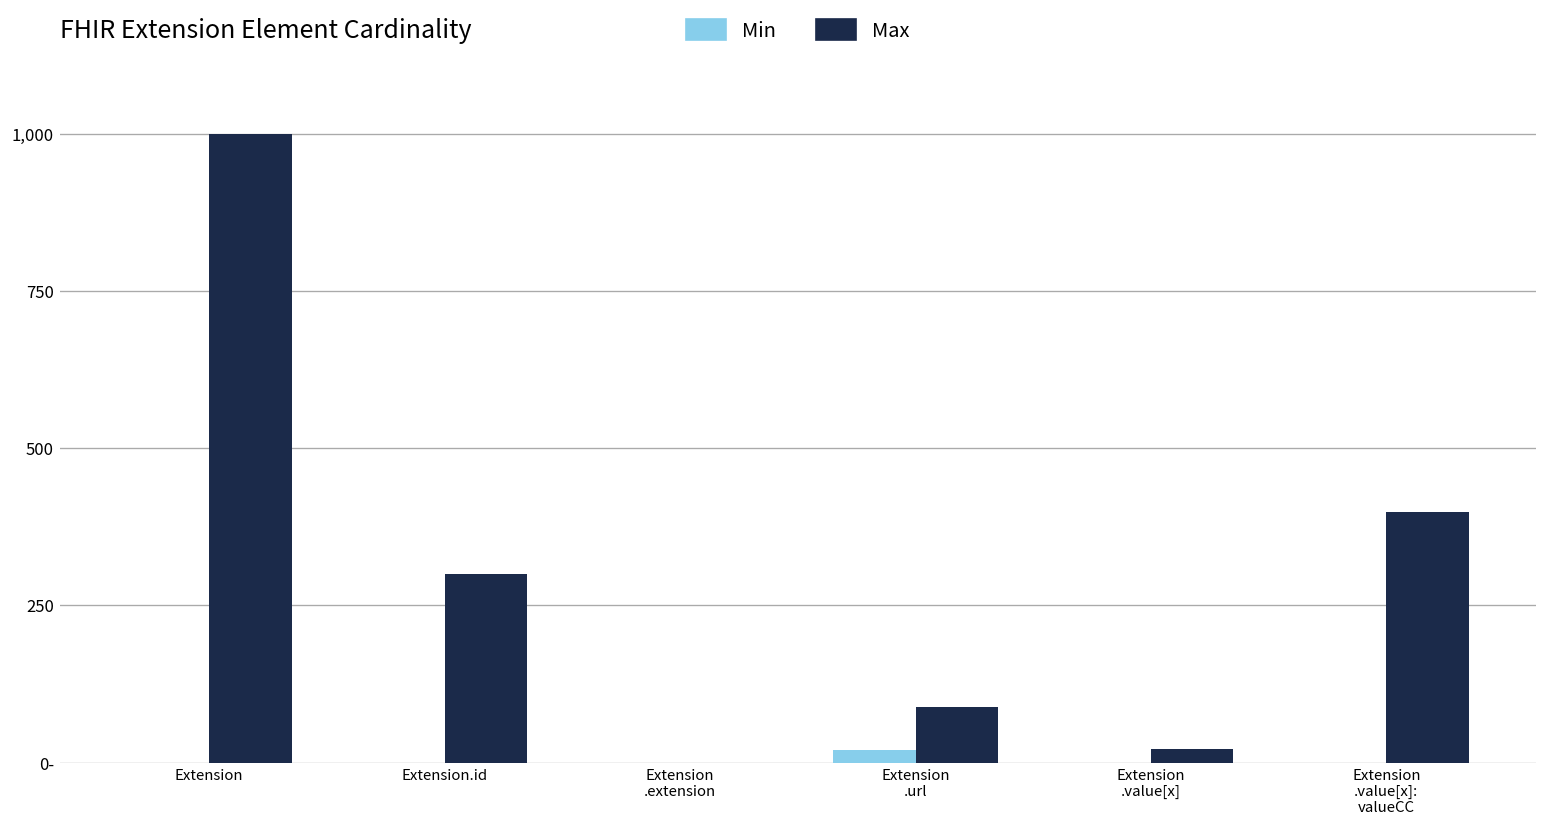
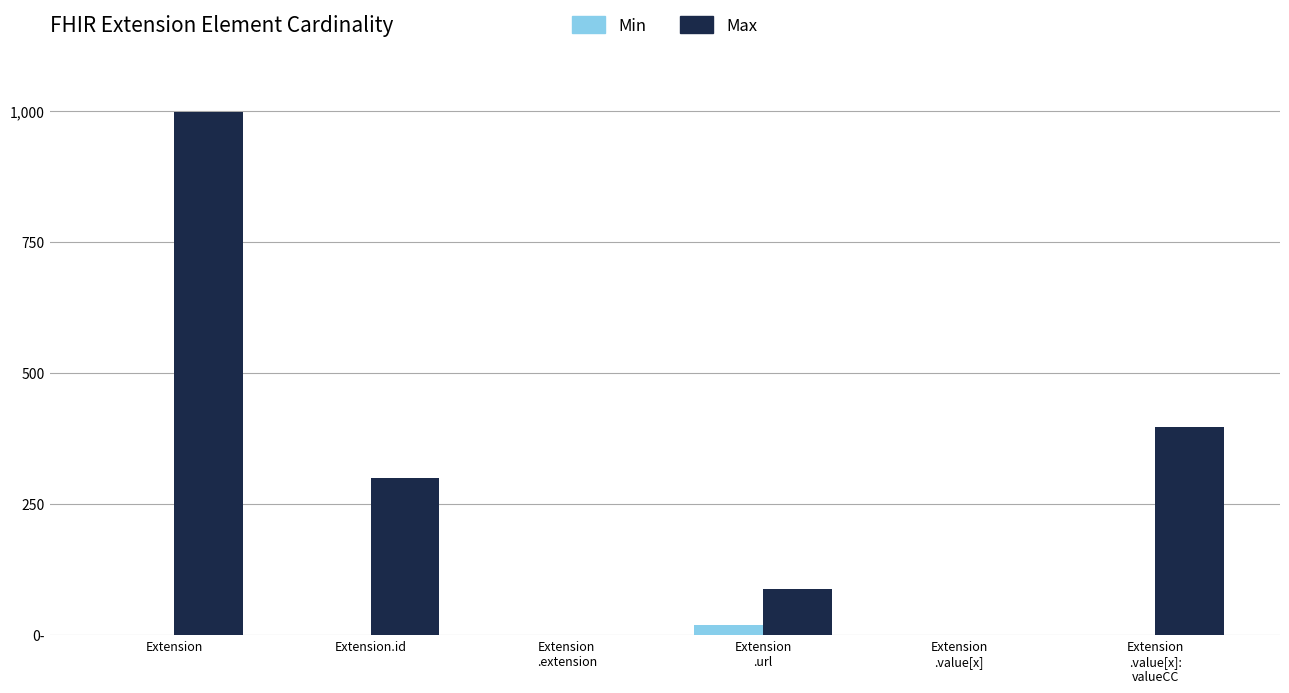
  {
    "Min": {
      "Extension": "0",
      "Extension.id": "0",
      "Extension .extension": "0",
      "Extension .url": "20",
      "Extension .value[x]": "0",
      "Extension .value[x]: valueCC": "0"
    },
    "Max": {
      "Extension": "1,000",
      "Extension.id": "300",
      "Extension .extension": "0",
      "Extension .url": "90",
-     "Extension .value[x]": "20",
+     "Extension .value[x]": "0",
      "Extension .value[x]: valueCC": "400"
    }
  }
